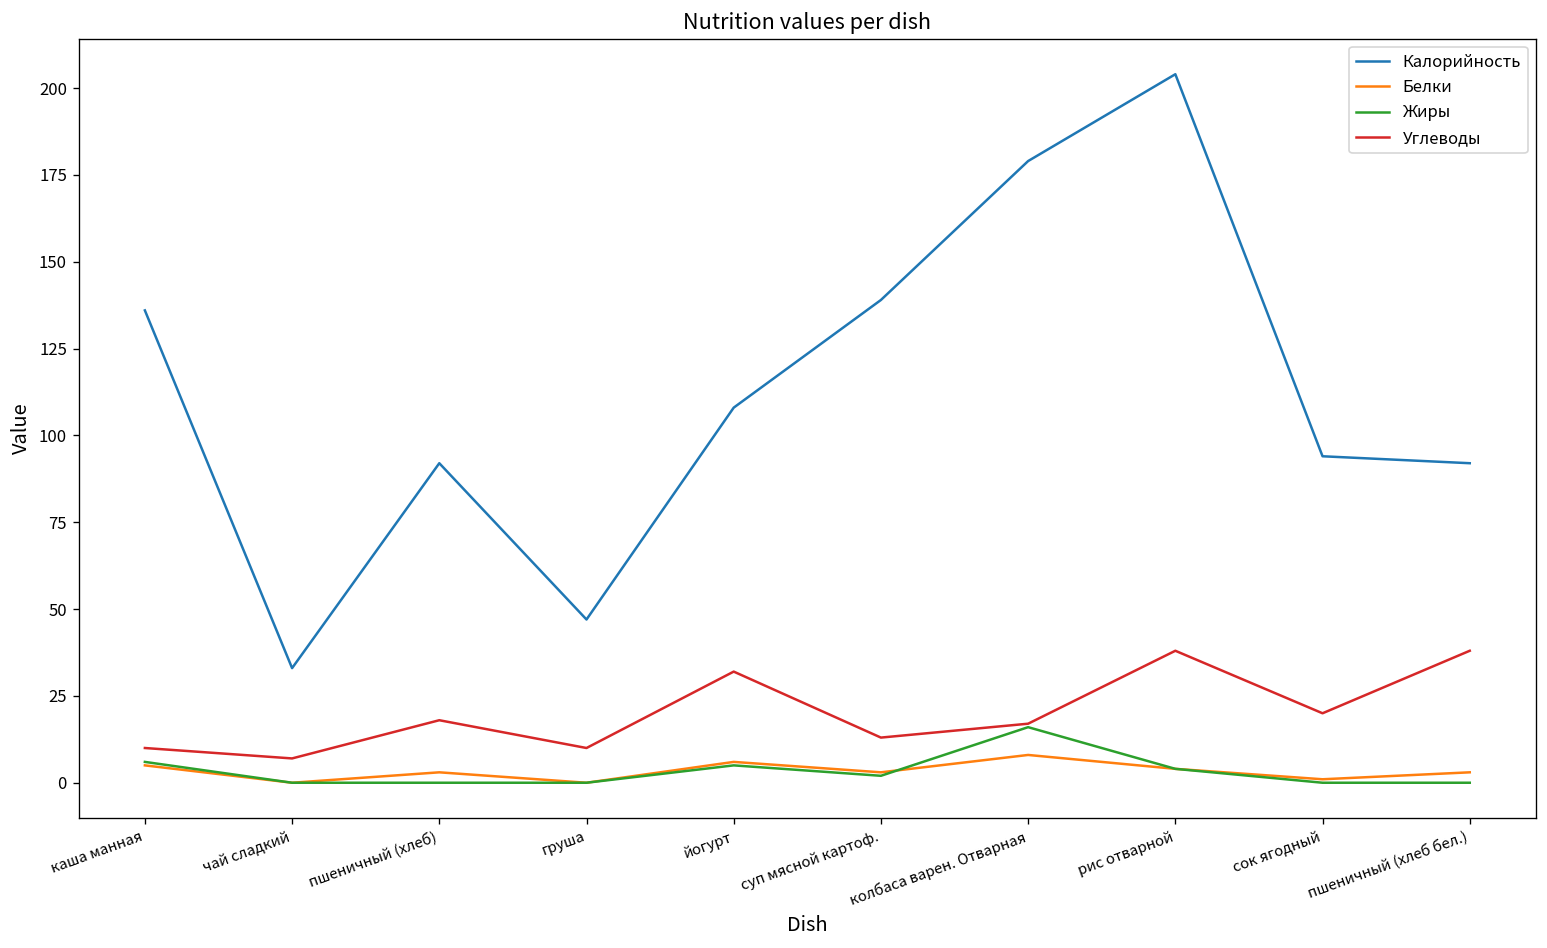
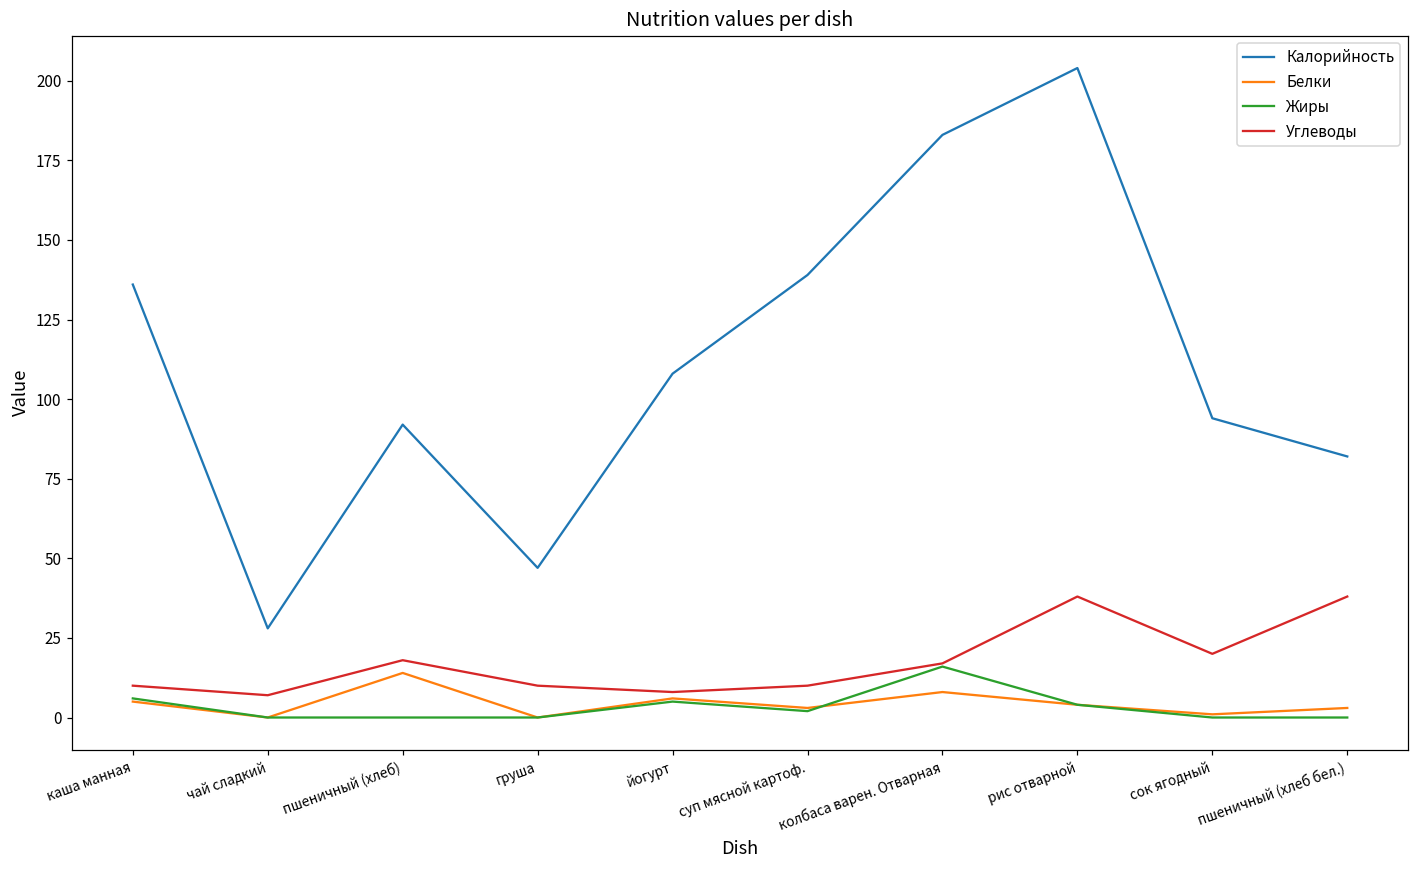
  {
    "Калорийность": {
      "каша манная": 136,
-     "чай сладкий": 33,
+     "чай сладкий": 28,
      "пшеничный (хлеб)": 92,
      "груша": 47,
      "йогурт": 108,
      "суп мясной картоф.": 139,
-     "колбаса варен. Отварная": 179,
+     "колбаса варен. Отварная": 183,
      "рис отварной": 204,
      "сок ягодный": 94,
-     "пшеничный (хлеб бел.)": 92
+     "пшеничный (хлеб бел.)": 82
    },
    "Белки": {
      "каша манная": 5,
-     "пшеничный (хлеб)": 3,
+     "пшеничный (хлеб)": 14,
      "йогурт": 6,
      "суп мясной картоф.": 3,
      "колбаса варен. Отварная": 8,
      "сок ягодный": 1,
      "пшеничный (хлеб бел.)": 3
    },
    "Жиры": {
      "каша манная": 6,
      "пшеничный (хлеб)": 0,
      "йогурт": 5,
      "суп мясной картоф.": 2,
      "колбаса варен. Отварная": 16,
      "сок ягодный": 0,
      "пшеничный (хлеб бел.)": 0
    },
    "Углеводы": {
      "каша манная": 10,
      "чай сладкий": 7,
      "пшеничный (хлеб)": 18,
      "груша": 10,
-     "йогурт": 32,
-     "суп мясной картоф.": 13,
+     "йогурт": 8,
+     "суп мясной картоф.": 10,
      "колбаса варен. Отварная": 17,
      "рис отварной": 38,
      "сок ягодный": 20,
      "пшеничный (хлеб бел.)": 38
    }
  }
